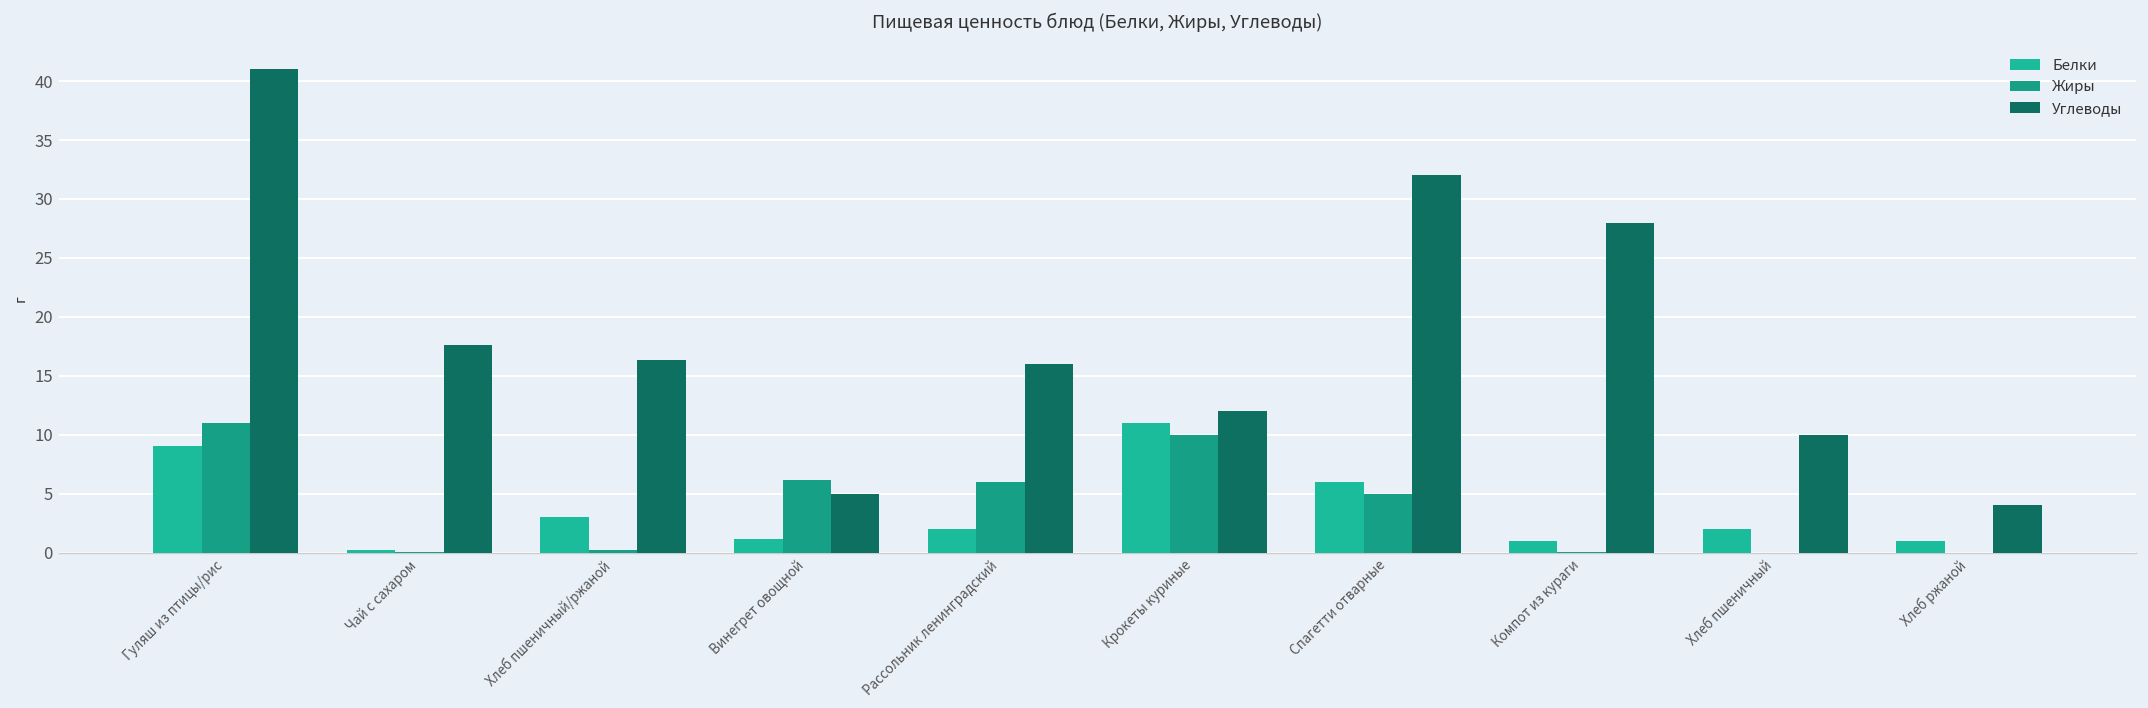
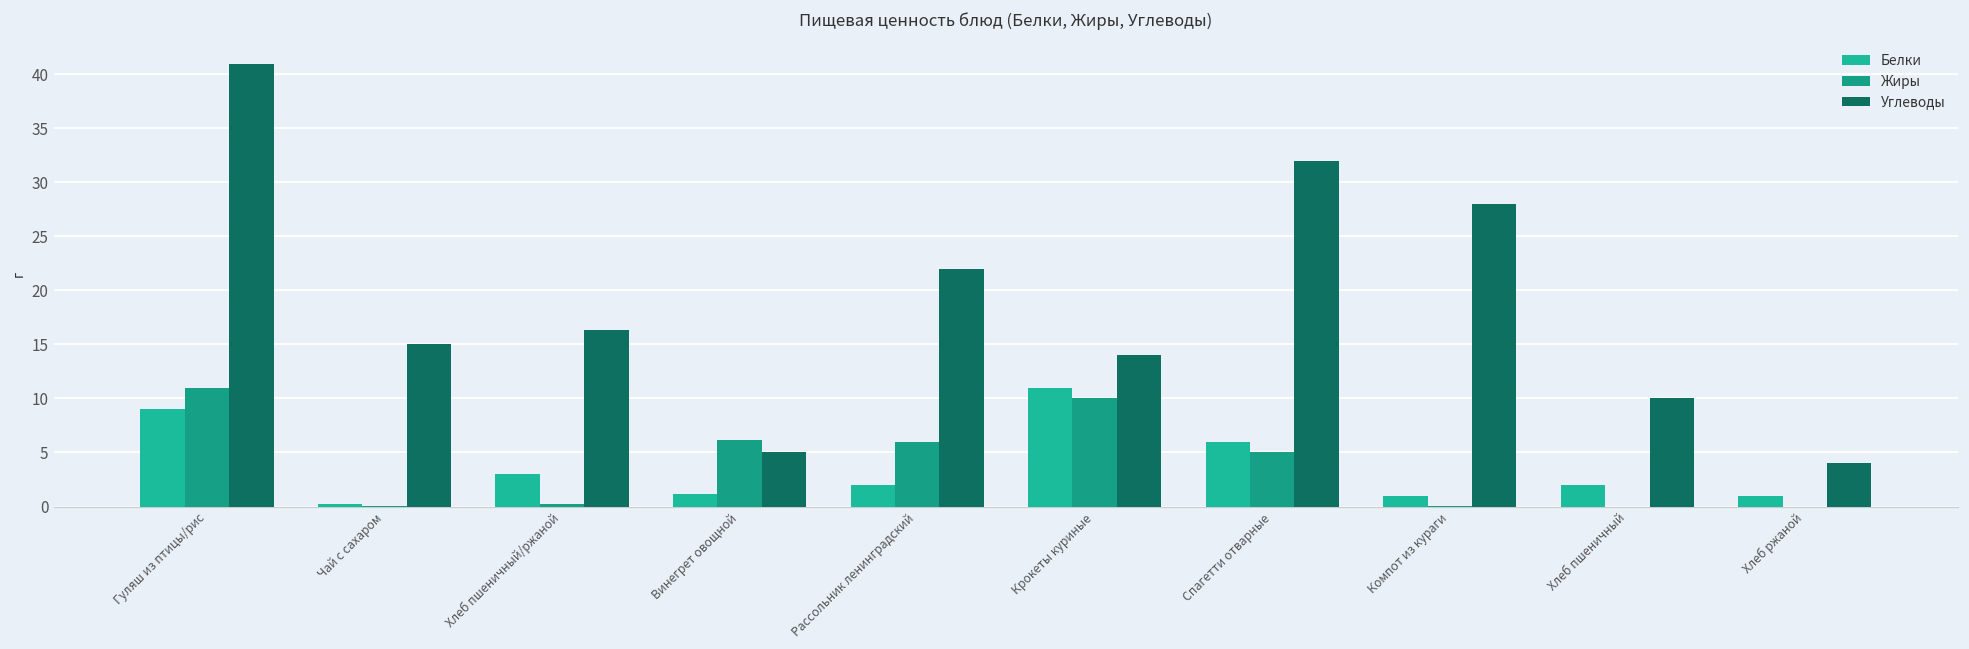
  {
    "Углеводы": {
      "Гуляш из птицы/рис": 41,
-     "Чай с сахаром": 18,
+     "Чай с сахаром": 15,
      "Хлеб пшеничный/ржаной": 16,
      "Винегрет овощной": 5,
-     "Рассольник ленинградский": 16,
-     "Крокеты куриные": 12,
+     "Рассольник ленинградский": 22,
+     "Крокеты куриные": 14,
      "Спагетти отварные": 32,
      "Компот из кураги": 28,
      "Хлеб пшеничный": 10,
      "Хлеб ржаной": 4
    }
  }
